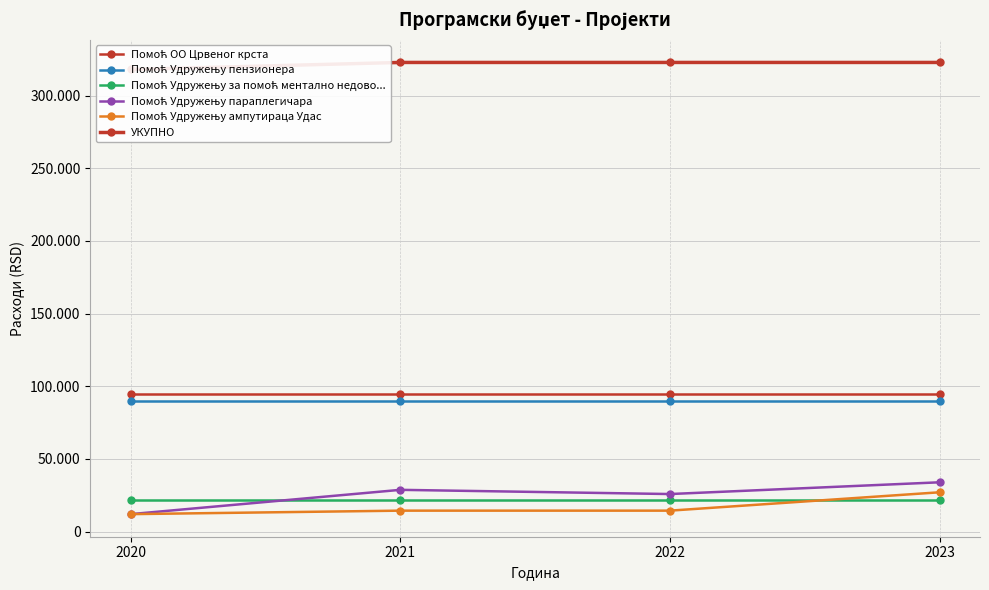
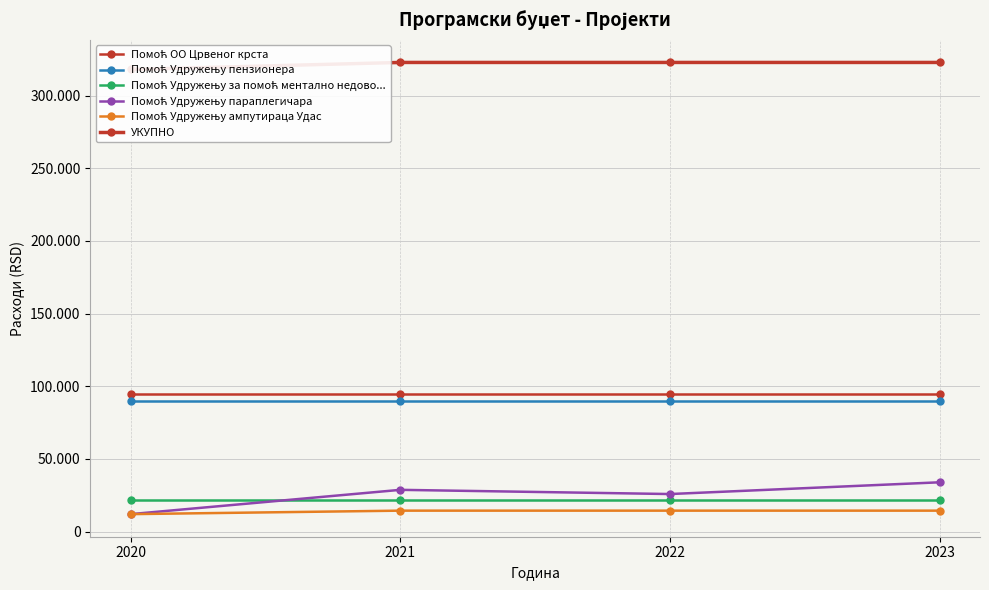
  {
    "Помоћ Удружењу пензионера": {
      "2020": 90,
      "2021": 90,
      "2022": 90,
      "2023": 90
    },
    "Помоћ Удружењу за помоћ ментално недово...": {
      "2020": 22,
      "2021": 22,
      "2022": 22,
      "2023": 22
    },
    "Помоћ Удружењу параплегичара": {
      "2021": 29,
      "2022": 26,
      "2023": 34
    },
    "Помоћ Удружењу ампутираца Удас": {
      "2021": 14,
      "2022": 14,
-     "2023": 27
+     "2023": 14
    }
  }
